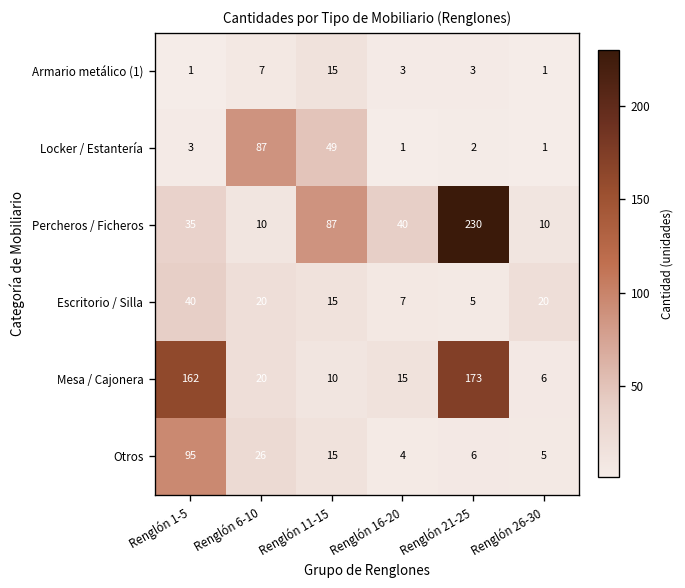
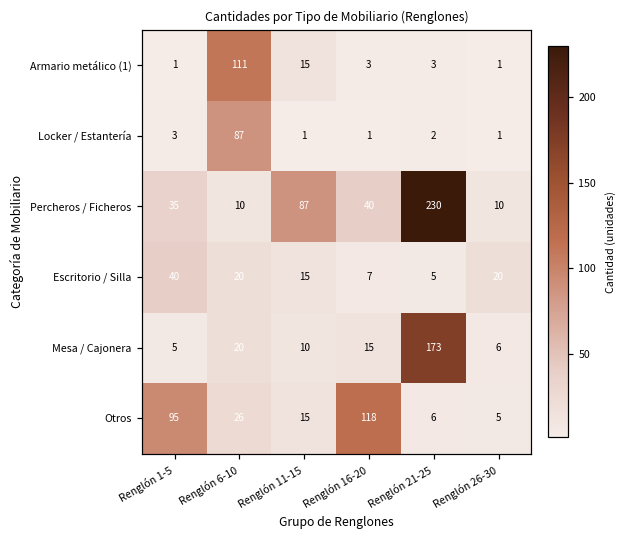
  {
    "Armario metálico (1)": {
      "Renglón 1-5": 1,
-     "Renglón 6-10": 7,
+     "Renglón 6-10": 111,
      "Renglón 11-15": 15,
      "Renglón 16-20": 3,
      "Renglón 21-25": 3,
      "Renglón 26-30": 1
    },
    "Locker / Estantería": {
      "Renglón 1-5": 3,
      "Renglón 6-10": 87,
-     "Renglón 11-15": 49,
+     "Renglón 11-15": 1,
      "Renglón 16-20": 1,
      "Renglón 21-25": 2,
      "Renglón 26-30": 1
    },
    "Percheros / Ficheros": {
      "Renglón 1-5": 35,
      "Renglón 6-10": 10,
      "Renglón 11-15": 87,
      "Renglón 16-20": 40,
      "Renglón 21-25": 230,
      "Renglón 26-30": 10
    },
    "Escritorio / Silla": {
      "Renglón 1-5": 40,
      "Renglón 11-15": 15,
      "Renglón 16-20": 7,
      "Renglón 21-25": 5
    },
    "Mesa / Cajonera": {
-     "Renglón 1-5": 162,
+     "Renglón 1-5": 5,
      "Renglón 11-15": 10,
      "Renglón 16-20": 15,
      "Renglón 21-25": 173,
      "Renglón 26-30": 6
    },
    "Otros": {
      "Renglón 1-5": 95,
      "Renglón 11-15": 15,
-     "Renglón 16-20": 4,
+     "Renglón 16-20": 118,
      "Renglón 21-25": 6,
      "Renglón 26-30": 5
    }
  }
